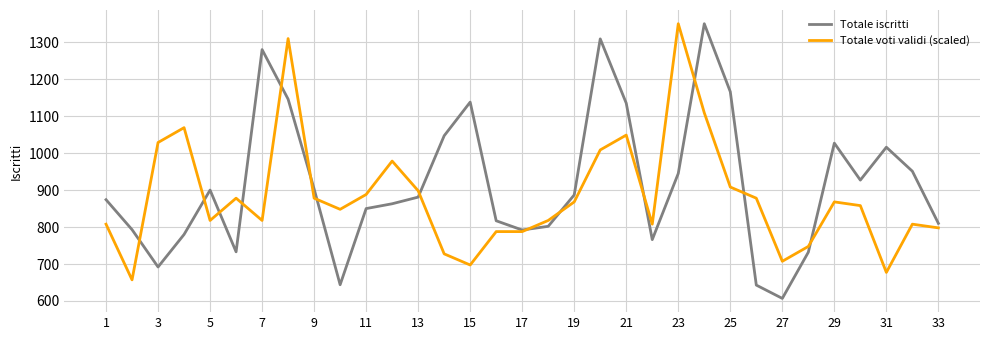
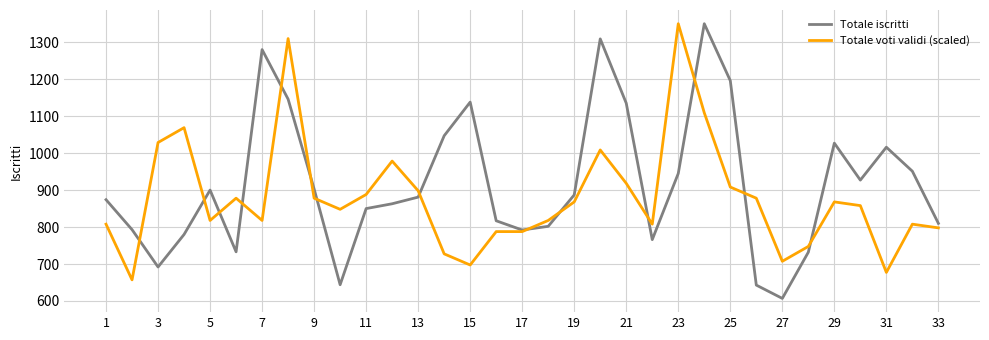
  {
    "Totale iscritti": {
      "1": 870,
      "3": 690,
      "5": 900,
      "7": 1280,
      "9": 900,
      "11": 850,
      "13": 880,
      "15": 1140,
      "19": 890,
      "21": 1140,
      "23": 950,
-     "25": 1170,
+     "25": 1200,
      "27": 610,
      "29": 1030,
      "31": 1020,
      "33": 810
    },
    "Totale voti validi (scaled)": {
      "1": 810,
      "3": 1030,
      "5": 820,
      "7": 820,
      "9": 880,
      "11": 890,
      "13": 900,
      "15": 700,
      "19": 870,
-     "21": 1050,
+     "21": 920,
      "23": 1350,
      "25": 910,
      "27": 710,
      "29": 870,
      "31": 680,
      "33": 800
    }
  }
